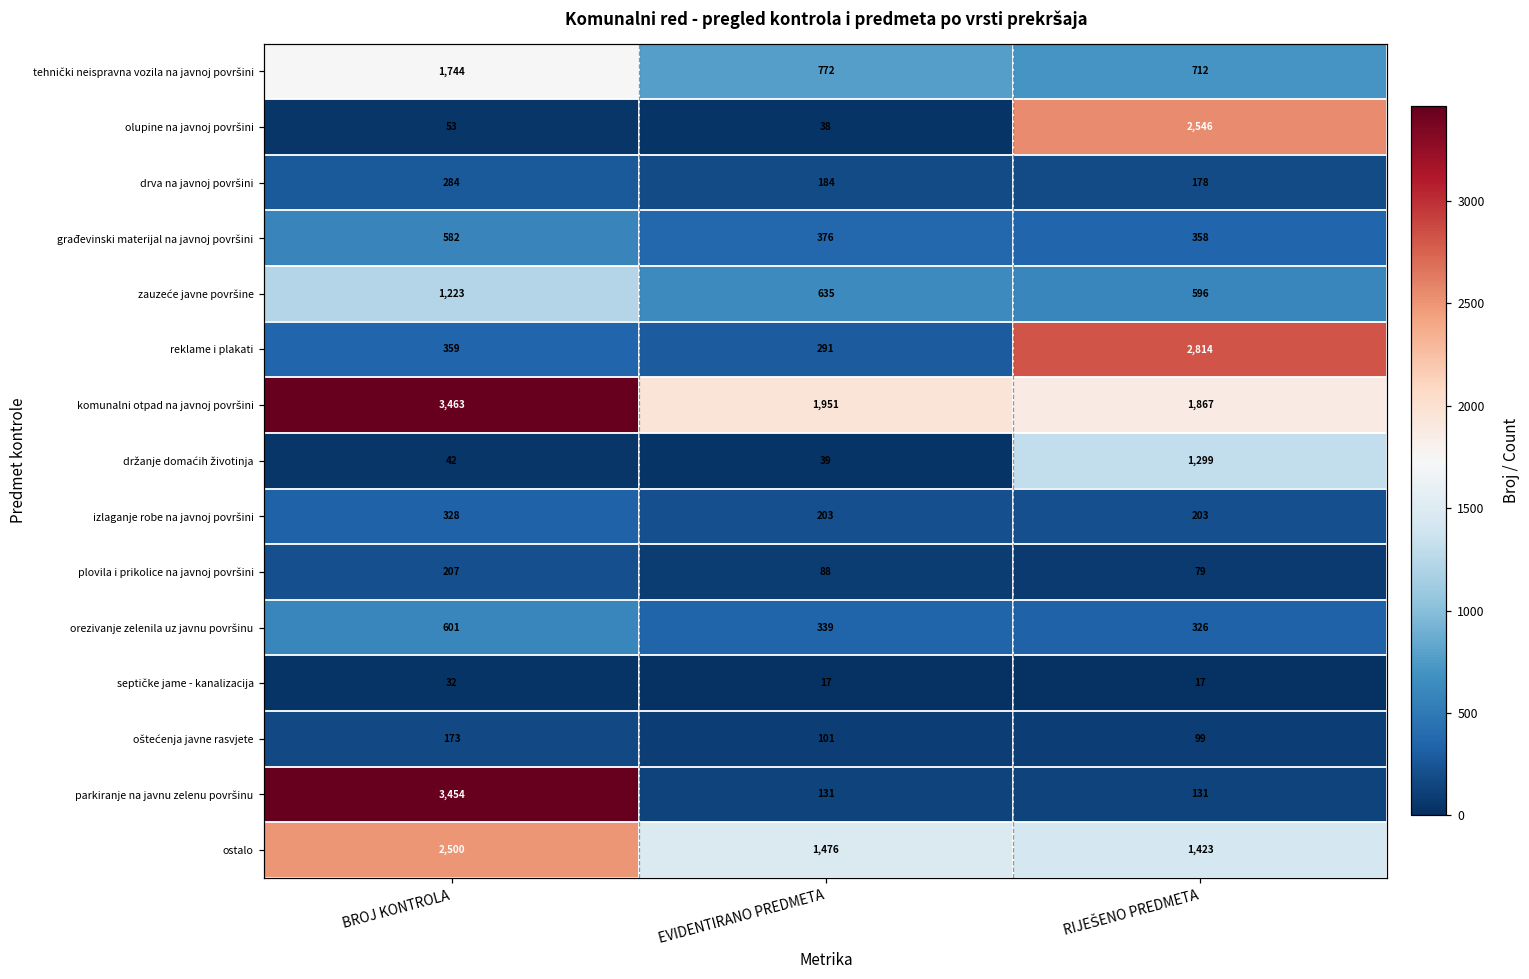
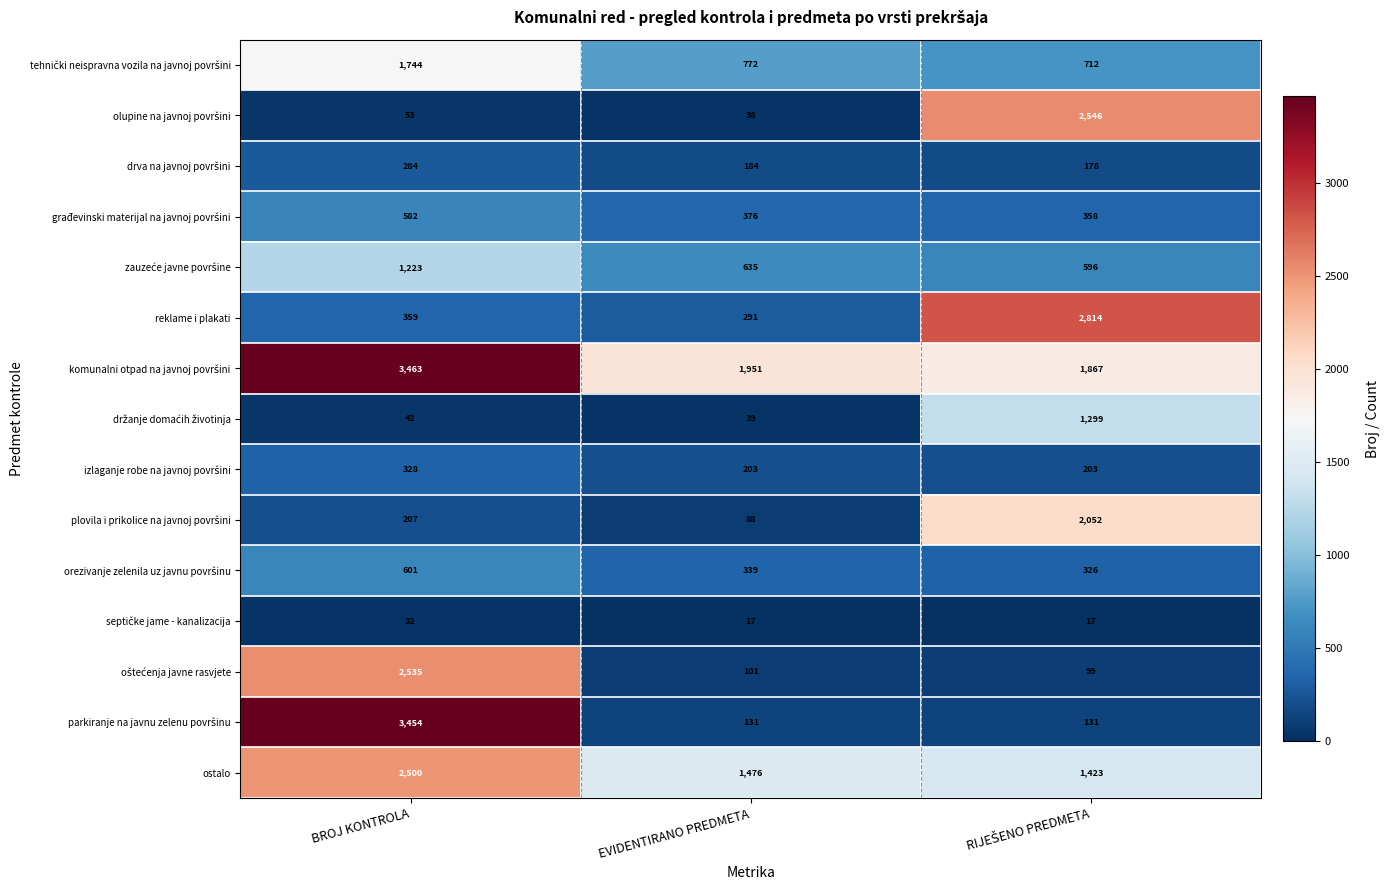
  {
    "tehnički neispravna vozila na javnoj površini": {
      "BROJ KONTROLA": "1,744",
      "EVIDENTIRANO PREDMETA": "772",
      "RIJEŠENO PREDMETA": "712"
    },
    "olupine na javnoj površini": {
      "BROJ KONTROLA": "53",
      "EVIDENTIRANO PREDMETA": "38",
      "RIJEŠENO PREDMETA": "2,546"
    },
    "drva na javnoj površini": {
      "BROJ KONTROLA": "284",
      "EVIDENTIRANO PREDMETA": "184",
      "RIJEŠENO PREDMETA": "178"
    },
    "građevinski materijal na javnoj površini": {
      "BROJ KONTROLA": "582",
      "EVIDENTIRANO PREDMETA": "376",
      "RIJEŠENO PREDMETA": "358"
    },
    "zauzeće javne površine": {
      "BROJ KONTROLA": "1,223",
      "EVIDENTIRANO PREDMETA": "635",
      "RIJEŠENO PREDMETA": "596"
    },
    "reklame i plakati": {
      "BROJ KONTROLA": "359",
      "EVIDENTIRANO PREDMETA": "291",
      "RIJEŠENO PREDMETA": "2,814"
    },
    "komunalni otpad na javnoj površini": {
      "BROJ KONTROLA": "3,463",
      "EVIDENTIRANO PREDMETA": "1,951",
      "RIJEŠENO PREDMETA": "1,867"
    },
    "držanje domaćih životinja": {
      "BROJ KONTROLA": "42",
      "EVIDENTIRANO PREDMETA": "39",
      "RIJEŠENO PREDMETA": "1,299"
    },
    "izlaganje robe na javnoj površini": {
      "BROJ KONTROLA": "328",
      "EVIDENTIRANO PREDMETA": "203",
      "RIJEŠENO PREDMETA": "203"
    },
    "plovila i prikolice na javnoj površini": {
      "BROJ KONTROLA": "207",
      "EVIDENTIRANO PREDMETA": "88",
-     "RIJEŠENO PREDMETA": "79"
+     "RIJEŠENO PREDMETA": "2,052"
    },
    "orezivanje zelenila uz javnu površinu": {
      "BROJ KONTROLA": "601",
      "EVIDENTIRANO PREDMETA": "339",
      "RIJEŠENO PREDMETA": "326"
    },
    "septičke jame - kanalizacija": {
      "BROJ KONTROLA": "32",
      "EVIDENTIRANO PREDMETA": "17",
      "RIJEŠENO PREDMETA": "17"
    },
    "oštećenja javne rasvjete": {
-     "BROJ KONTROLA": "173",
+     "BROJ KONTROLA": "2,535",
      "EVIDENTIRANO PREDMETA": "101",
      "RIJEŠENO PREDMETA": "99"
    },
    "parkiranje na javnu zelenu površinu": {
      "BROJ KONTROLA": "3,454",
      "EVIDENTIRANO PREDMETA": "131",
      "RIJEŠENO PREDMETA": "131"
    },
    "ostalo": {
      "BROJ KONTROLA": "2,500",
      "EVIDENTIRANO PREDMETA": "1,476",
      "RIJEŠENO PREDMETA": "1,423"
    }
  }
